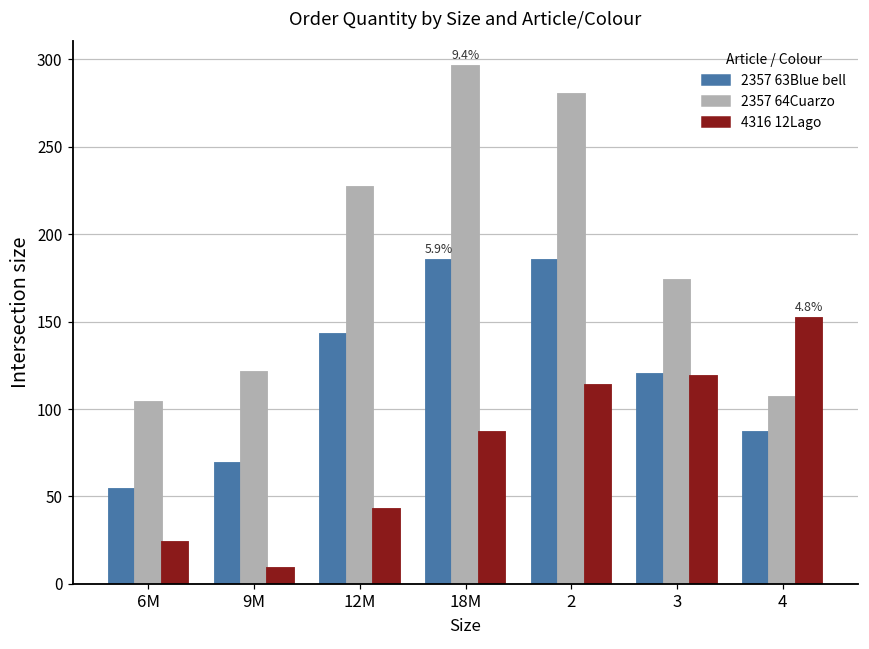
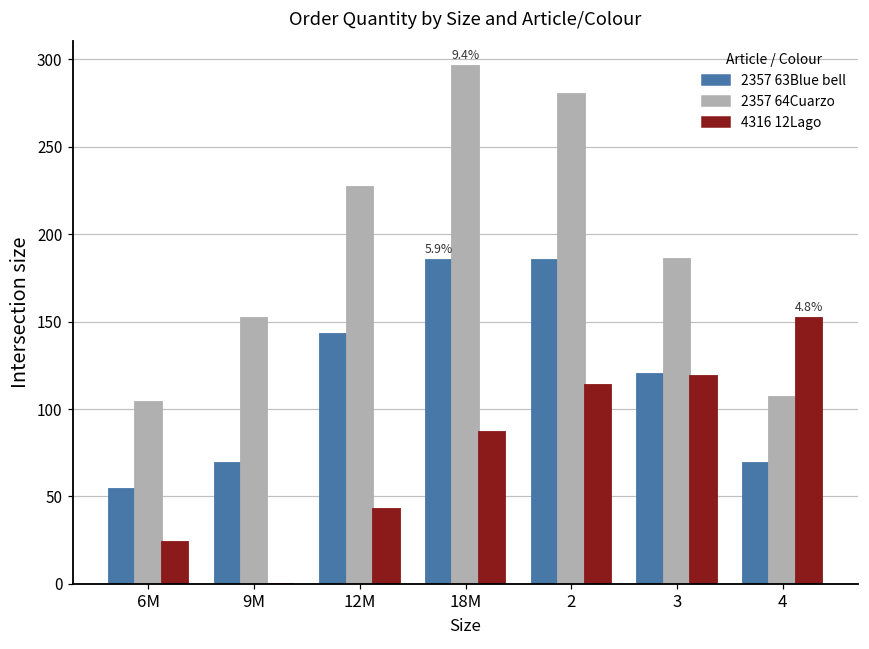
  {
    "2357 63Blue bell": {
      "6M": 54,
      "9M": 69,
      "12M": 143,
      "2": 185,
      "3": 120,
-     "4": 87
+     "4": 69
    },
    "2357 64Cuarzo": {
      "6M": 104,
-     "9M": 121,
+     "9M": 152,
      "12M": 227,
      "2": 280,
-     "3": 174,
+     "3": 186,
      "4": 107
    },
    "4316 12Lago": {
      "6M": 24,
-     "9M": 9,
+     "9M": 0,
      "12M": 43,
      "18M": 87,
      "2": 114,
      "3": 119
    }
  }
